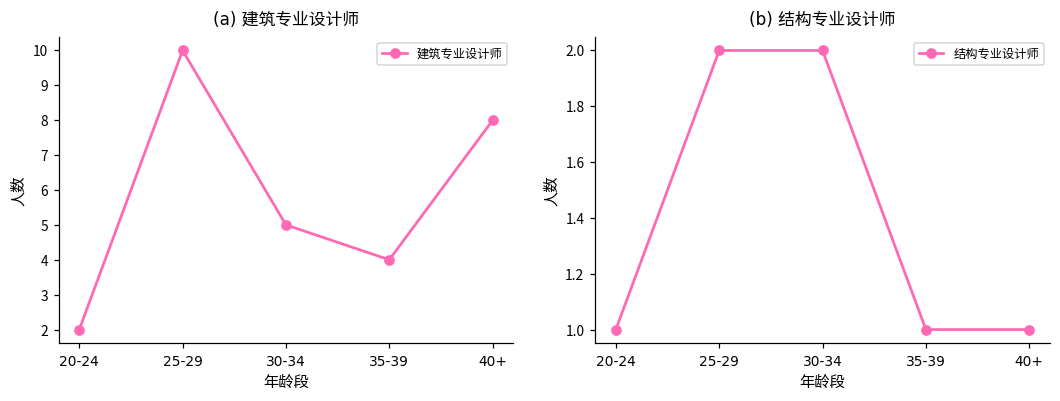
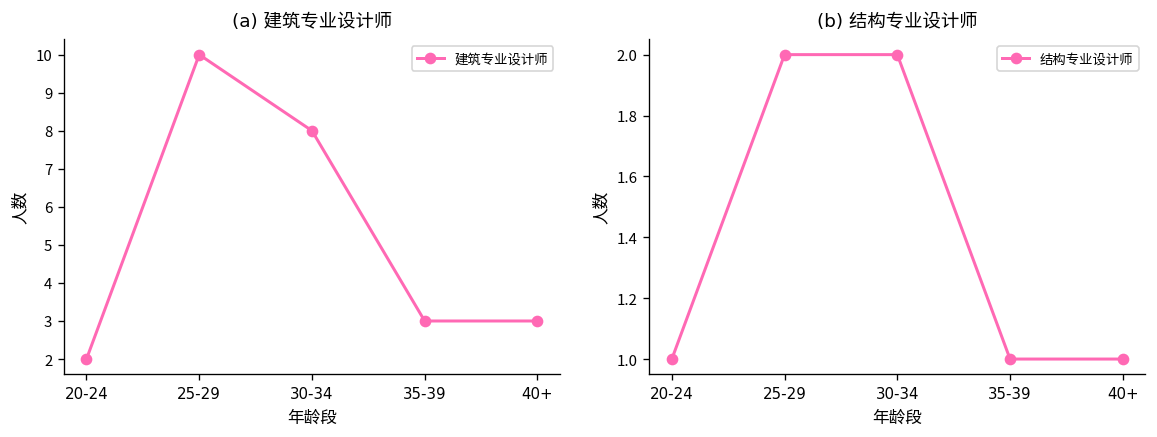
  {
    "(a) 建筑专业设计师": {
      "20-24": 2,
      "25-29": 10,
-     "30-34": 5,
-     "35-39": 4,
-     "40+": 8
+     "30-34": 8,
+     "35-39": 3,
+     "40+": 3
    },
    "(b) 结构专业设计师": {
      "20-24": 1.00,
      "25-29": 2.00,
      "30-34": 2.00,
      "35-39": 1.00,
      "40+": 1.00
    }
  }
